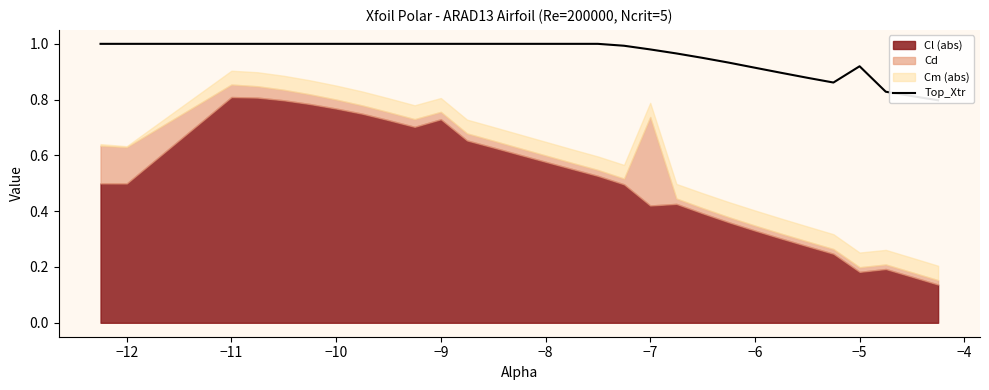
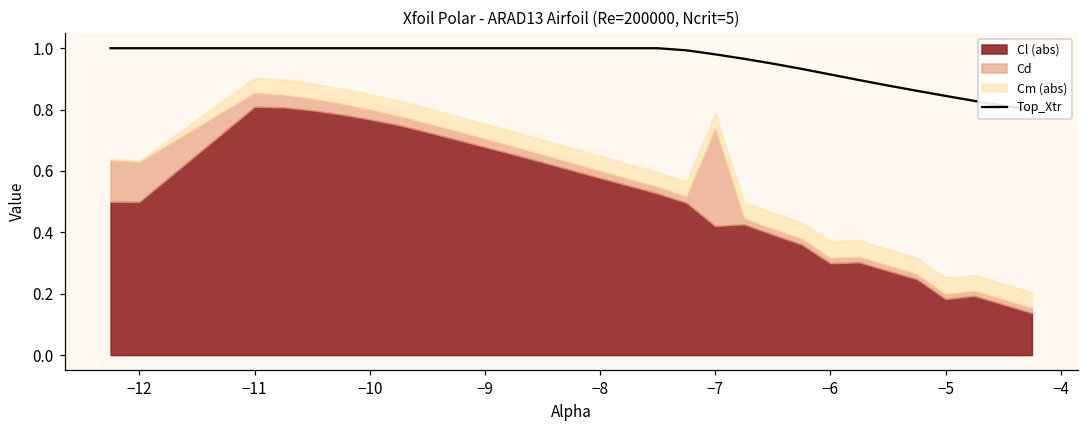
  {
    "Top_Xtr": {
      "−12": 1.00,
      "−11": 1.00,
      "−10": 1.00,
      "−9": 1.00,
      "−8": 1.00,
      "−7": 0.98,
      "−6": 0.91,
-     "−5": 0.92
+     "−5": 0.84
    },
    "Cl (abs)": {
      "−12": 0.50,
      "−11": 0.81,
      "−10": 0.77,
-     "−9": 0.73,
+     "−9": 0.68,
      "−8": 0.58,
      "−7": 0.42,
-     "−6": 0.33,
+     "−6": 0.30,
      "−5": 0.18
    },
    "Cd": {
      "−11": 0.04,
      "−10": 0.03,
      "−9": 0.03,
      "−8": 0.02,
      "−7": 0.32,
      "−6": 0.02,
      "−5": 0.02
    },
    "Cm (abs)": {
      "−11": 0.05,
      "−10": 0.05,
      "−9": 0.05,
      "−8": 0.05,
      "−7": 0.05,
      "−6": 0.05,
      "−5": 0.05
    }
  }
